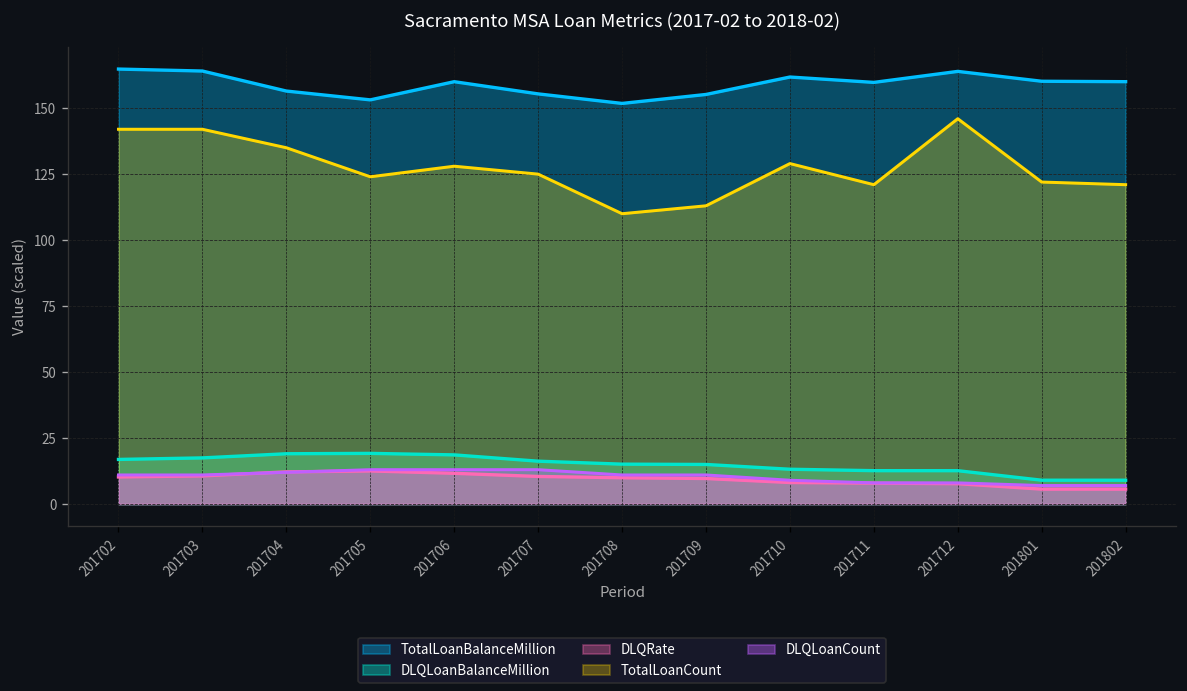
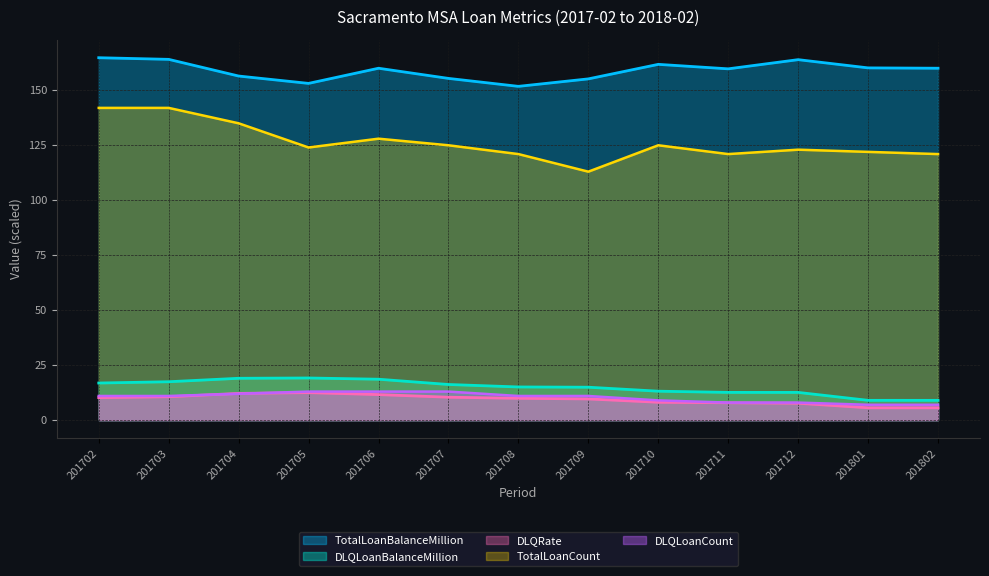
  {
    "DLQRate": {
      "201706": 12,
      "201707": 10,
      "201709": 10,
      "201801": 6,
      "201802": 6
    },
    "TotalLoanCount": {
      "201702": 142,
      "201703": 142,
      "201704": 135,
      "201705": 124,
      "201706": 128,
      "201707": 125,
-     "201708": 110,
+     "201708": 121,
      "201709": 113,
-     "201710": 129,
+     "201710": 125,
      "201711": 121,
-     "201712": 146,
+     "201712": 123,
      "201801": 122,
      "201802": 121
    },
    "DLQLoanCount": {
      "201706": 13,
      "201707": 13,
      "201709": 11,
      "201801": 7,
      "201802": 7
    }
  }
